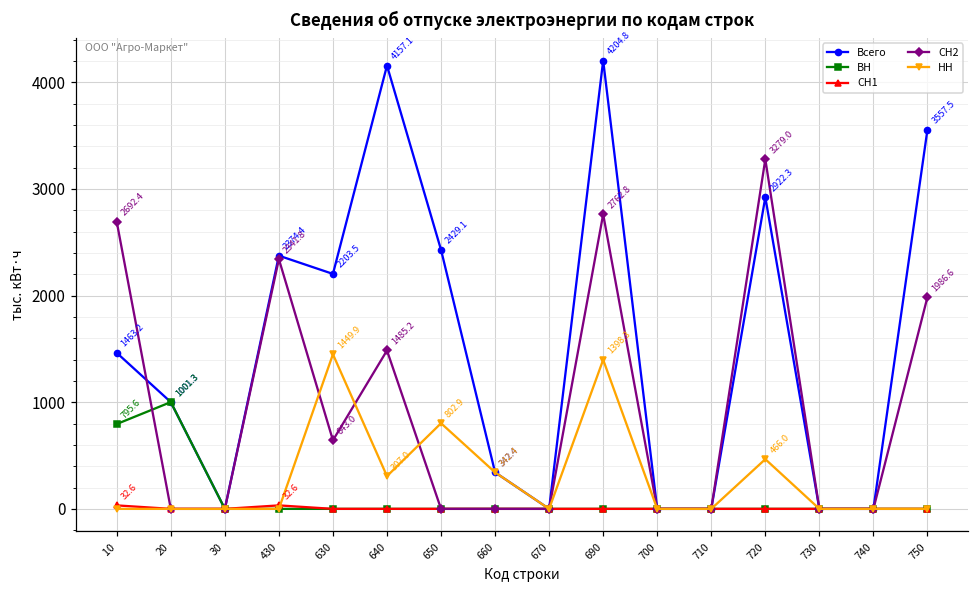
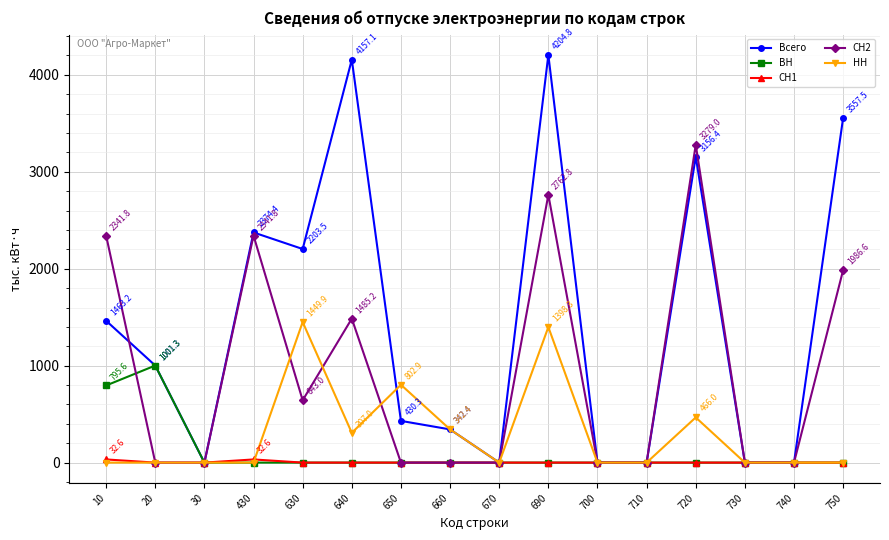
  {
    "Всего": {
      "10": 1463.2,
      "630": 2203.5,
      "640": 4157.1,
-     "650": 2429.1,
+     "650": 430.3,
      "690": 4204.8,
-     "720": 2922.3,
+     "720": 3156.4,
      "750": 3557.5
    },
    "ВН": {
      "10": 795.6
    },
    "СН1": {
      "10": 32.6,
      "430": 32.6
    },
    "СН2": {
-     "10": 2692.4,
+     "10": 2341.8,
      "630": 643.0,
      "640": 1485.2,
      "690": 2762.8,
      "720": 3279.0,
      "750": 1986.6
    },
    "НН": {
      "630": 1449.9,
      "640": 307.0,
      "650": 802.9,
      "690": 1398.3,
      "720": 466.0
    }
  }
